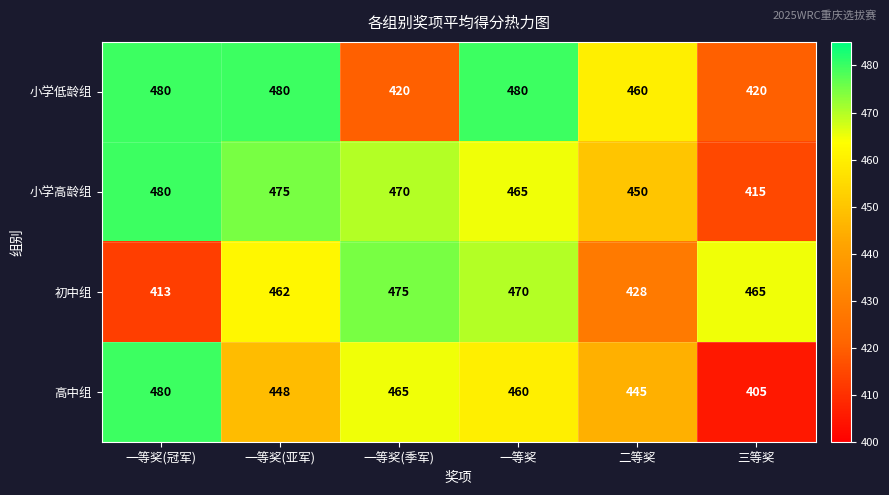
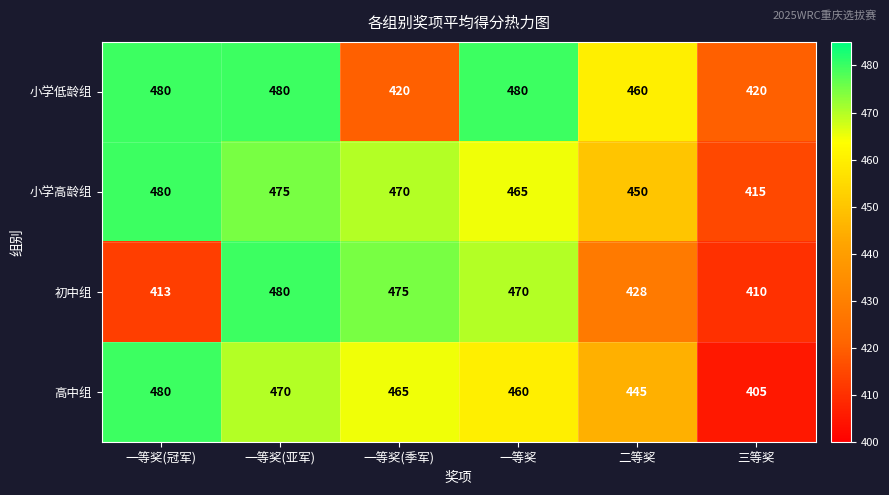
  {
    "小学低龄组": {
      "一等奖(冠军)": 480,
      "一等奖(亚军)": 480,
      "一等奖(季军)": 420,
      "一等奖": 480,
      "二等奖": 460,
      "三等奖": 420
    },
    "小学高龄组": {
      "一等奖(冠军)": 480,
      "一等奖(亚军)": 475,
      "一等奖(季军)": 470,
      "一等奖": 465,
      "二等奖": 450,
      "三等奖": 415
    },
    "初中组": {
      "一等奖(冠军)": 413,
-     "一等奖(亚军)": 462,
+     "一等奖(亚军)": 480,
      "一等奖(季军)": 475,
      "一等奖": 470,
      "二等奖": 428,
-     "三等奖": 465
+     "三等奖": 410
    },
    "高中组": {
      "一等奖(冠军)": 480,
-     "一等奖(亚军)": 448,
+     "一等奖(亚军)": 470,
      "一等奖(季军)": 465,
      "一等奖": 460,
      "二等奖": 445,
      "三等奖": 405
    }
  }
